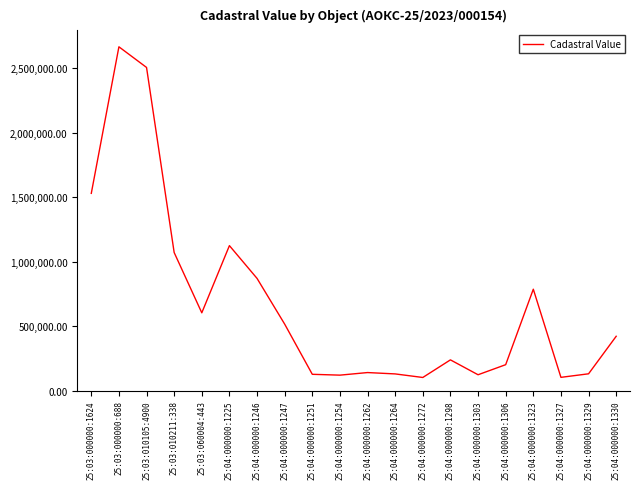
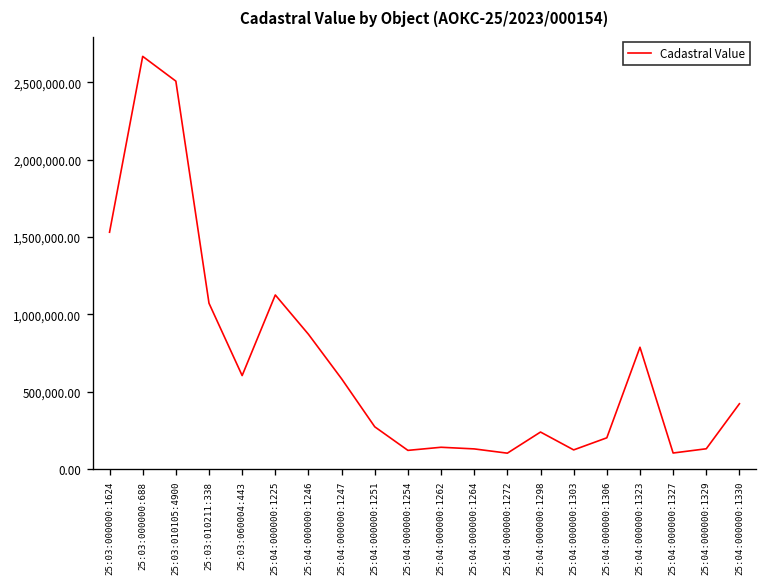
  {
    "25:03:000000:1624": "1,530,000",
    "25:03:000000:688": "2,670,000",
    "25:03:010105:4900": "2,510,000",
    "25:03:010211:338": "1,070,000",
    "25:03:060004:443": "600,000",
    "25:04:000000:1225": "1,120,000",
    "25:04:000000:1246": "870,000",
-   "25:04:000000:1247": "520,000",
-   "25:04:000000:1251": "130,000",
+   "25:04:000000:1247": "580,000",
+   "25:04:000000:1251": "270,000",
    "25:04:000000:1254": "120,000",
    "25:04:000000:1262": "140,000",
    "25:04:000000:1264": "130,000",
    "25:04:000000:1272": "100,000",
    "25:04:000000:1298": "240,000",
    "25:04:000000:1303": "120,000",
    "25:04:000000:1306": "200,000",
    "25:04:000000:1323": "790,000",
    "25:04:000000:1327": "100,000",
    "25:04:000000:1329": "130,000",
    "25:04:000000:1330": "420,000"
  }
